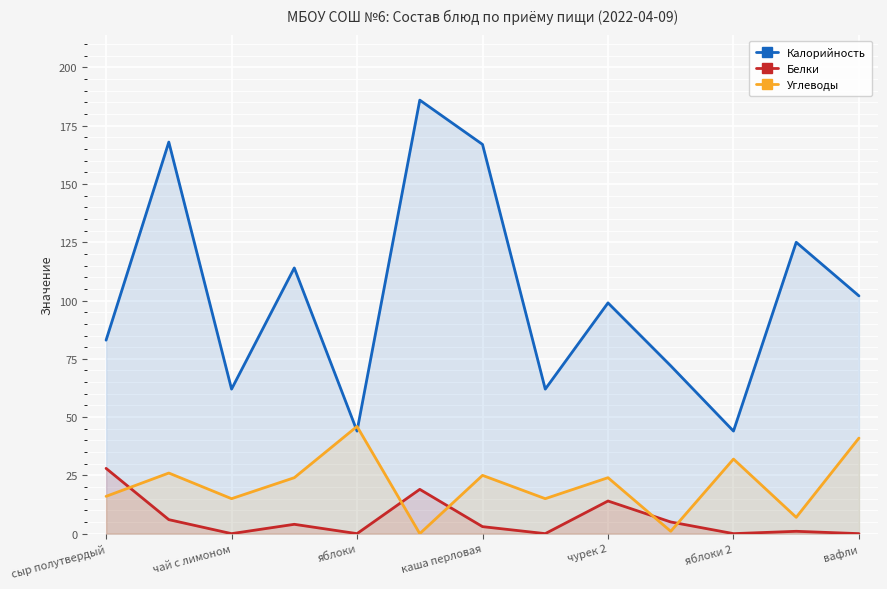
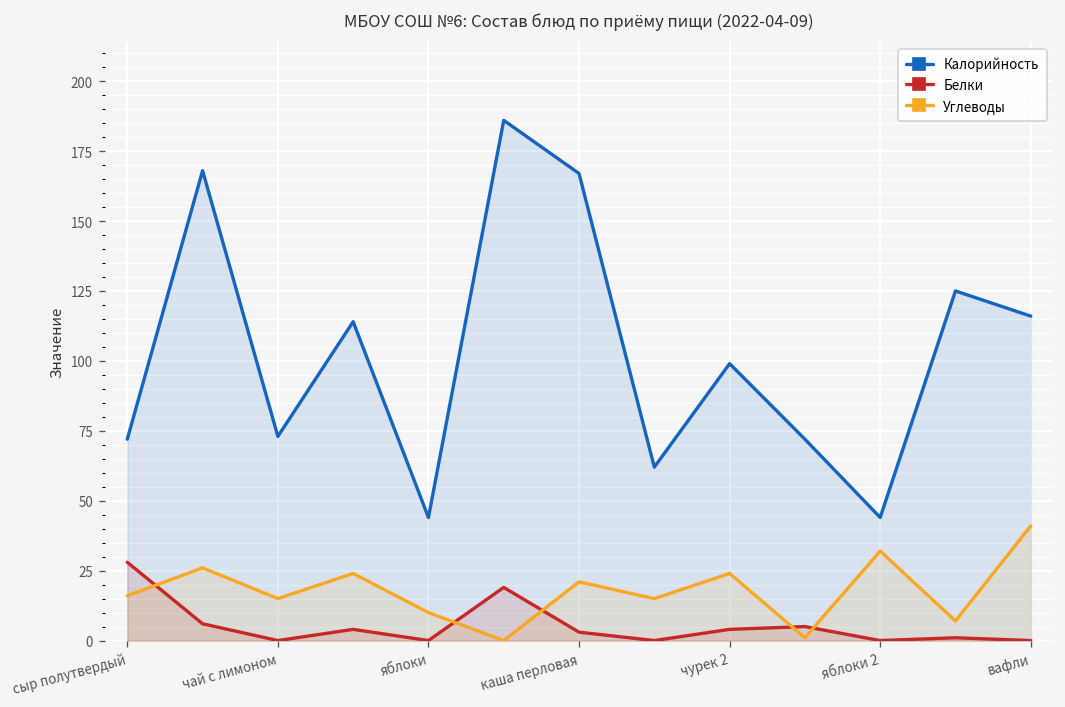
  {
    "Калорийность": {
-     "сыр полутвердый": 83,
-     "чай с лимоном": 62,
+     "сыр полутвердый": 72,
+     "чай с лимоном": 73,
      "яблоки": 44,
      "каша перловая": 167,
      "чурек 2": 99,
      "яблоки 2": 44,
-     "вафли": 102
+     "вафли": 116
    },
    "Белки": {
      "сыр полутвердый": 28,
      "чай с лимоном": 0,
      "яблоки": 0,
      "каша перловая": 3,
-     "чурек 2": 14,
+     "чурек 2": 4,
      "яблоки 2": 0,
      "вафли": 0
    },
    "Углеводы": {
      "сыр полутвердый": 16,
      "чай с лимоном": 15,
-     "яблоки": 46,
-     "каша перловая": 25,
+     "яблоки": 10,
+     "каша перловая": 21,
      "чурек 2": 24,
      "яблоки 2": 32,
      "вафли": 41
    }
  }
